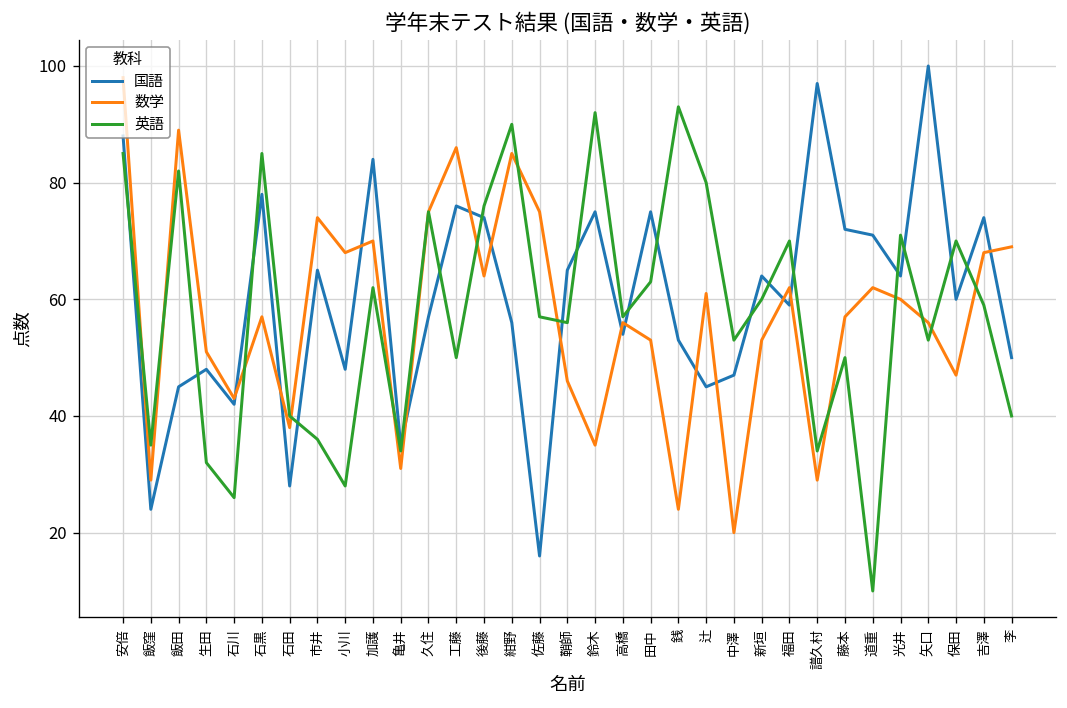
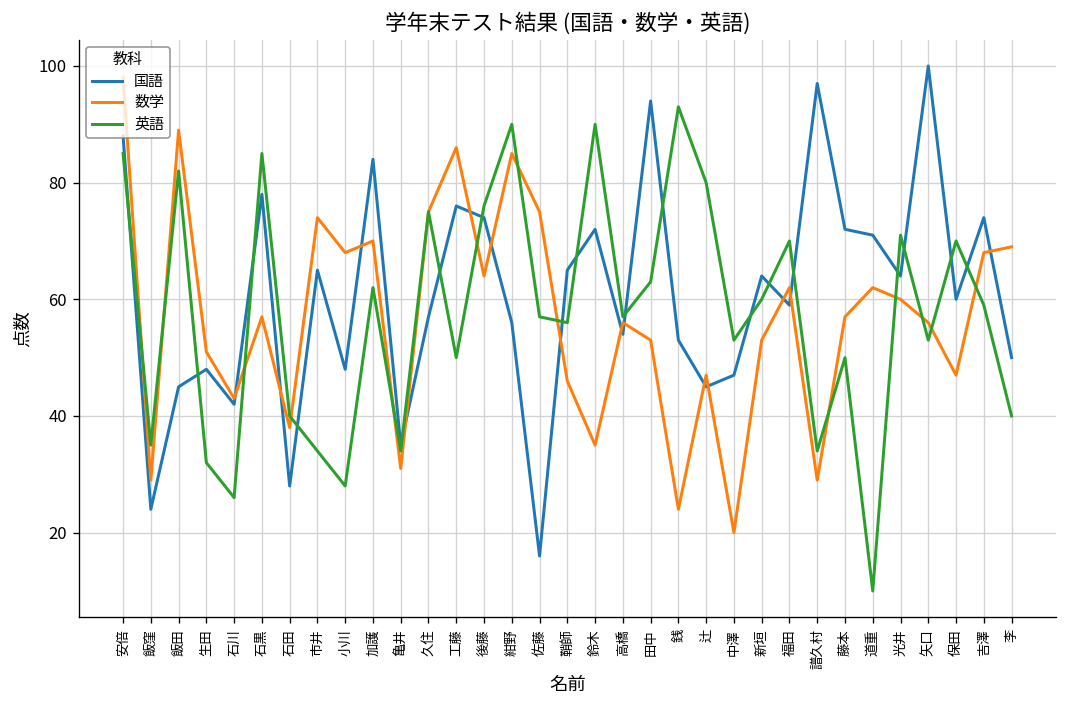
  {
    "国語": {
      "飯窪": 24,
      "飯田": 45,
      "生田": 48,
      "石川": 42,
      "石黒": 78,
      "石田": 28,
      "市井": 65,
      "小川": 48,
      "加護": 84,
      "亀井": 35,
      "久住": 57,
      "工藤": 76,
      "後藤": 74,
      "紺野": 56,
      "佐藤": 16,
      "鞘師": 65,
-     "鈴木": 75,
+     "鈴木": 72,
      "高橋": 54,
-     "田中": 75,
+     "田中": 94,
      "銭": 53,
      "辻": 45,
      "中澤": 47,
      "新垣": 64,
      "福田": 59,
      "譜久村": 97,
      "藤本": 72,
      "道重": 71,
      "光井": 64,
      "矢口": 100,
      "保田": 60,
      "吉澤": 74,
      "李": 50
    },
    "数学": {
      "飯窪": 29,
      "飯田": 89,
      "生田": 51,
      "石川": 43,
      "石黒": 57,
      "石田": 38,
      "市井": 74,
      "小川": 68,
      "加護": 70,
      "亀井": 31,
      "工藤": 86,
      "後藤": 64,
      "紺野": 85,
      "佐藤": 75,
      "鞘師": 46,
      "鈴木": 35,
      "高橋": 56,
      "田中": 53,
      "銭": 24,
-     "辻": 61,
+     "辻": 47,
      "中澤": 20,
      "新垣": 53,
      "福田": 62,
      "譜久村": 29,
      "藤本": 57,
      "道重": 62,
      "光井": 60,
      "矢口": 56,
      "保田": 47,
      "吉澤": 68,
      "李": 69
    },
    "英語": {
      "安倍": 85,
      "飯窪": 35,
      "飯田": 82,
      "生田": 32,
      "石川": 26,
      "石黒": 85,
      "石田": 40,
-     "市井": 36,
+     "市井": 34,
      "小川": 28,
      "加護": 62,
      "亀井": 34,
      "工藤": 50,
      "後藤": 76,
      "紺野": 90,
      "佐藤": 57,
      "鞘師": 56,
-     "鈴木": 92,
+     "鈴木": 90,
      "高橋": 57,
      "田中": 63,
      "銭": 93,
      "辻": 80,
      "中澤": 53,
      "新垣": 60,
      "福田": 70,
      "譜久村": 34,
      "藤本": 50,
      "道重": 10,
      "光井": 71,
      "矢口": 53,
      "保田": 70,
      "吉澤": 59,
      "李": 40
    }
  }
